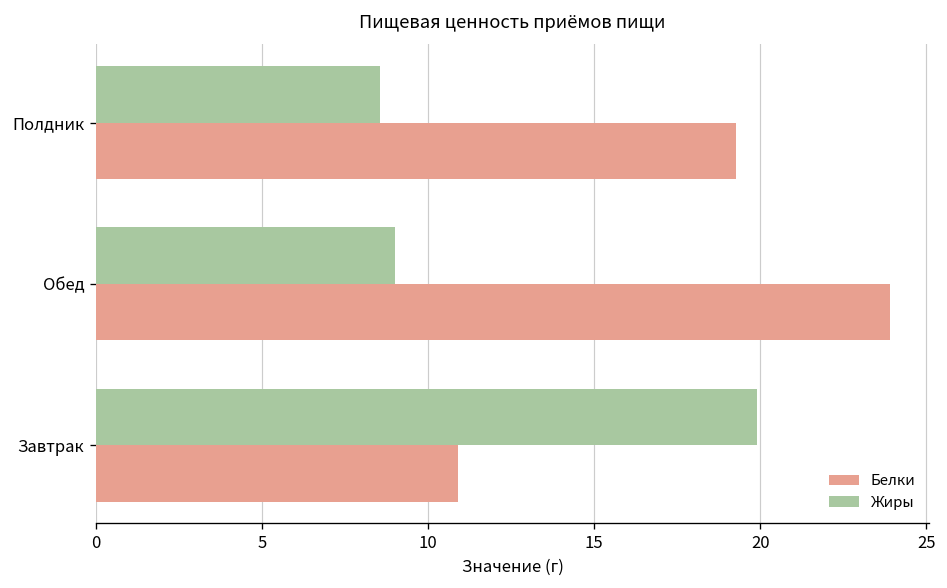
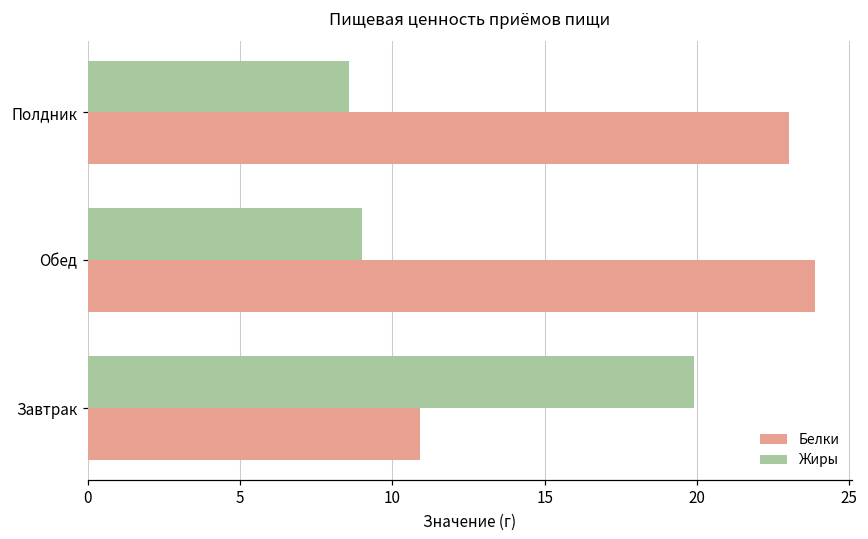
  {
    "Белки": {
-     "Полдник": 19.3,
+     "Полдник": 23.0,
      "Обед": 23.9,
      "Завтрак": 10.9
    },
    "Жиры": {
      "Полдник": 8.6,
      "Обед": 9.0,
      "Завтрак": 19.9
    }
  }
